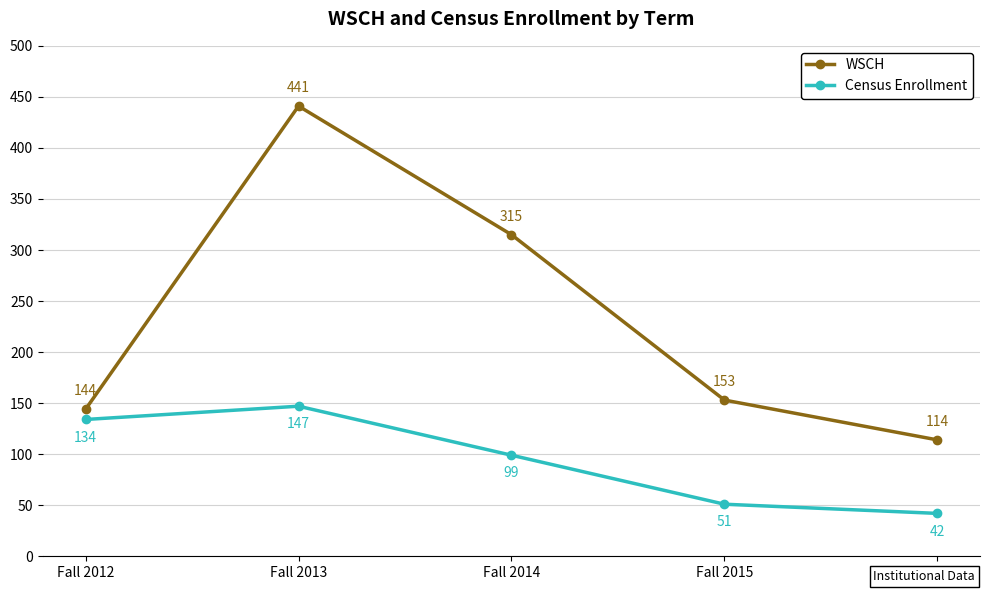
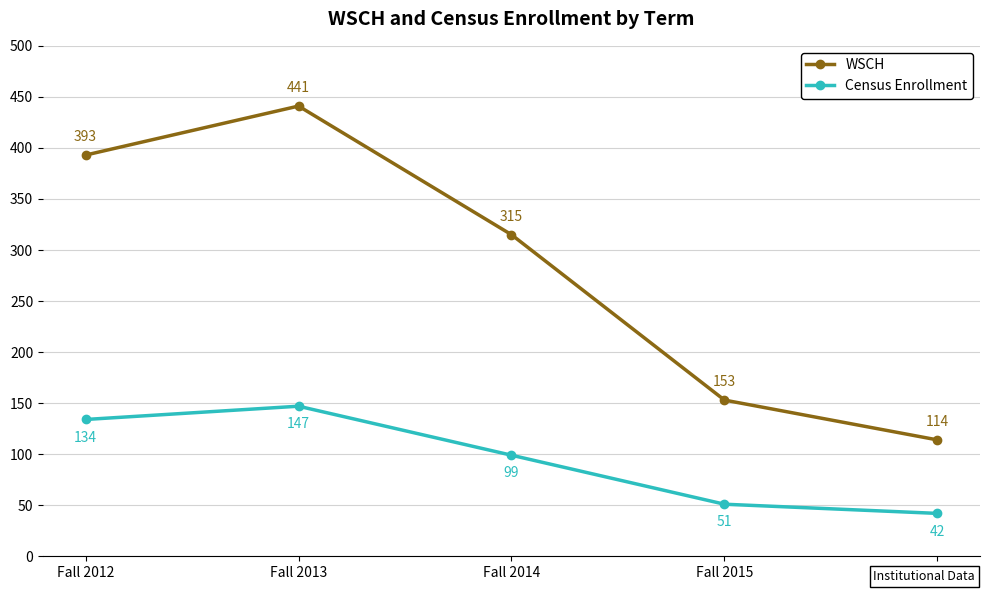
  {
    "WSCH": {
-     "Fall 2012": 144,
+     "Fall 2012": 393,
      "Fall 2013": 441,
      "Fall 2014": 315,
      "Fall 2015": 153,
      "Fall 2016": 114
    },
    "Census Enrollment": {
      "Fall 2012": 134,
      "Fall 2013": 147,
      "Fall 2014": 99,
      "Fall 2015": 51,
      "Fall 2016": 42
    }
  }
